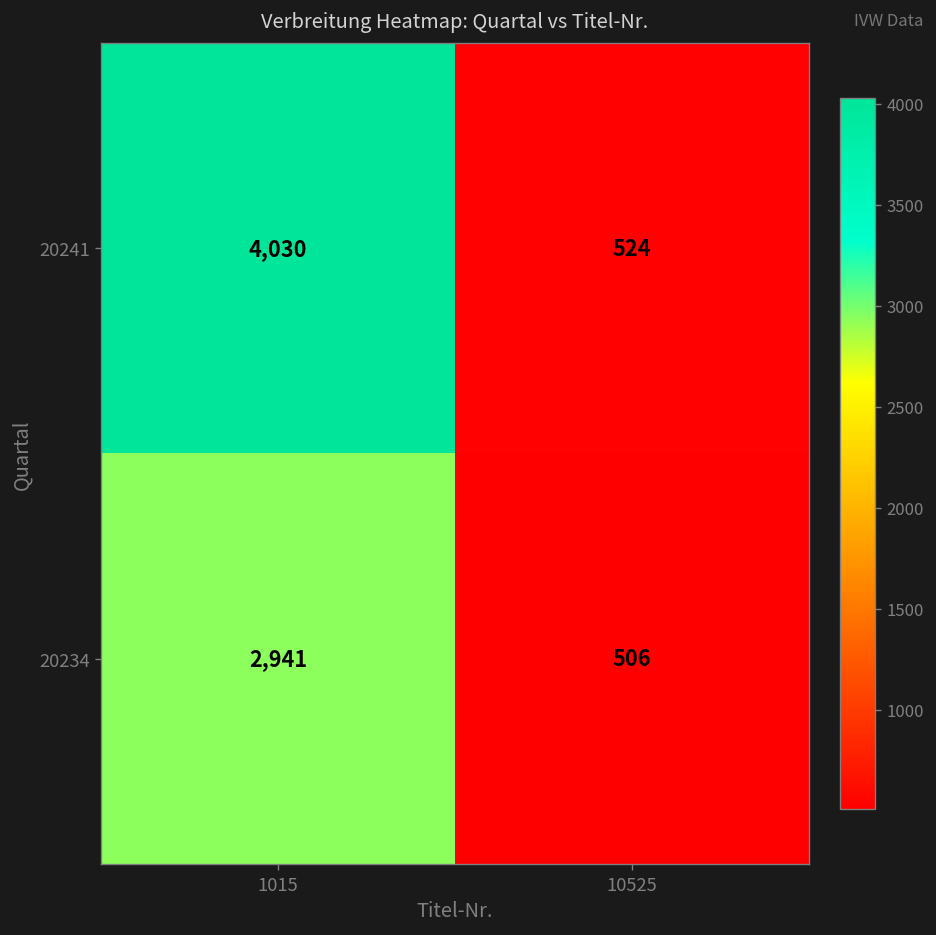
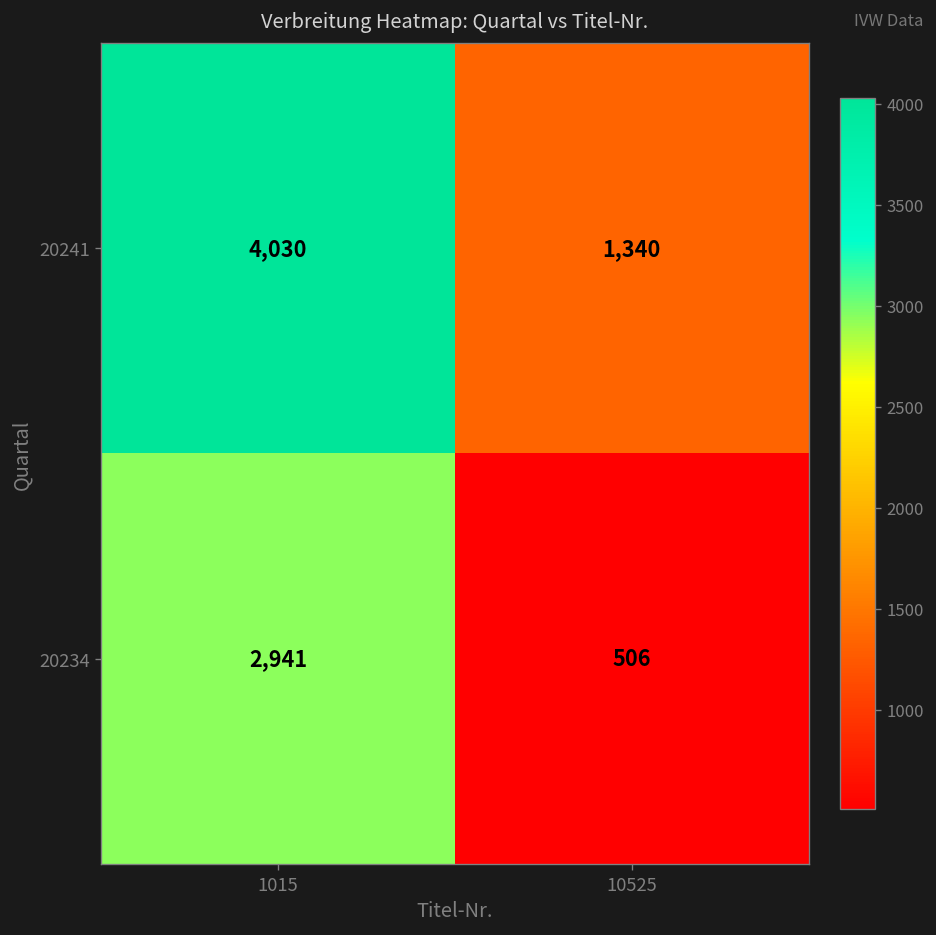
  {
    "20241": {
      "1015": "4,030",
-     "10525": "524"
+     "10525": "1,340"
    },
    "20234": {
      "1015": "2,941",
      "10525": "506"
    }
  }
